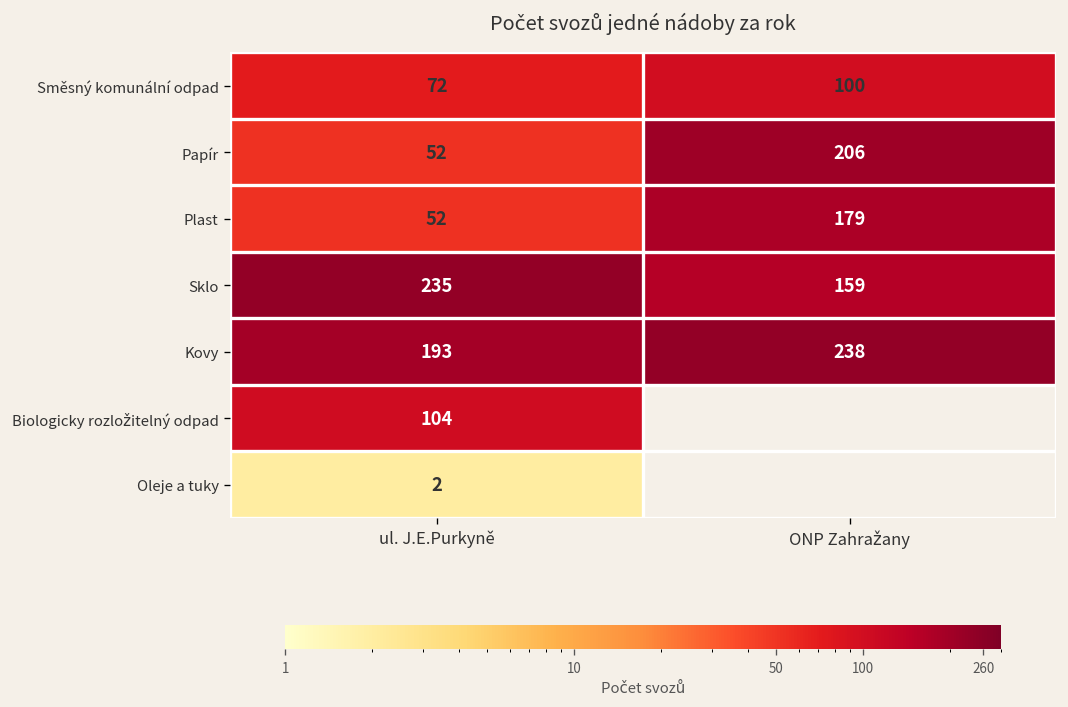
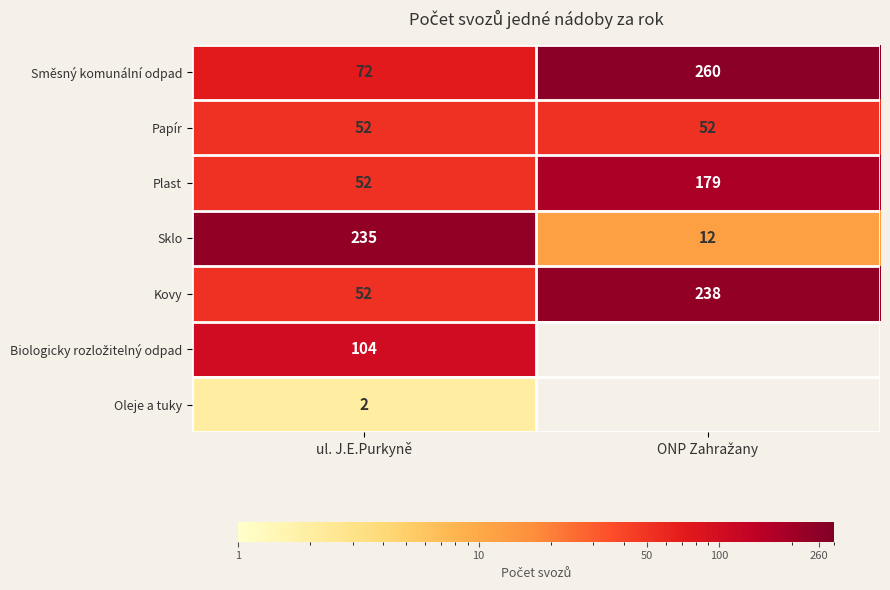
  {
    "Směsný komunální odpad": {
      "ul. J.E.Purkyně": 72,
-     "ONP Zahražany": 100
+     "ONP Zahražany": 260
    },
    "Papír": {
      "ul. J.E.Purkyně": 52,
-     "ONP Zahražany": 206
+     "ONP Zahražany": 52
    },
    "Plast": {
      "ul. J.E.Purkyně": 52,
      "ONP Zahražany": 179
    },
    "Sklo": {
      "ul. J.E.Purkyně": 235,
-     "ONP Zahražany": 159
+     "ONP Zahražany": 12
    },
    "Kovy": {
-     "ul. J.E.Purkyně": 193,
+     "ul. J.E.Purkyně": 52,
      "ONP Zahražany": 238
    },
    "Biologicky rozložitelný odpad": {
      "ul. J.E.Purkyně": 104
    },
    "Oleje a tuky": {
      "ul. J.E.Purkyně": 2
    }
  }
